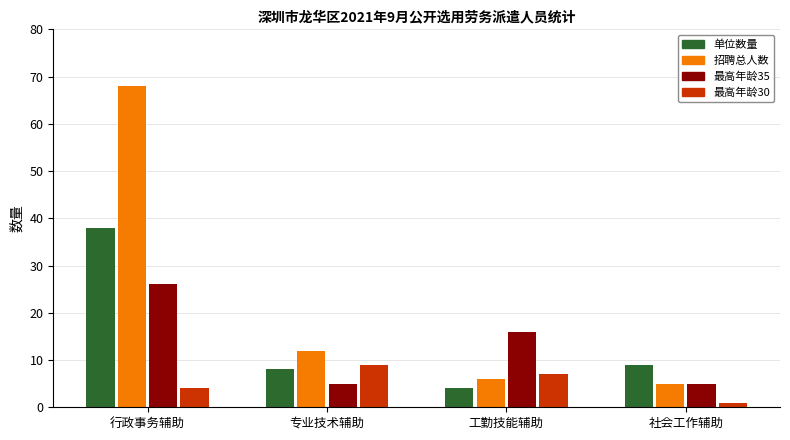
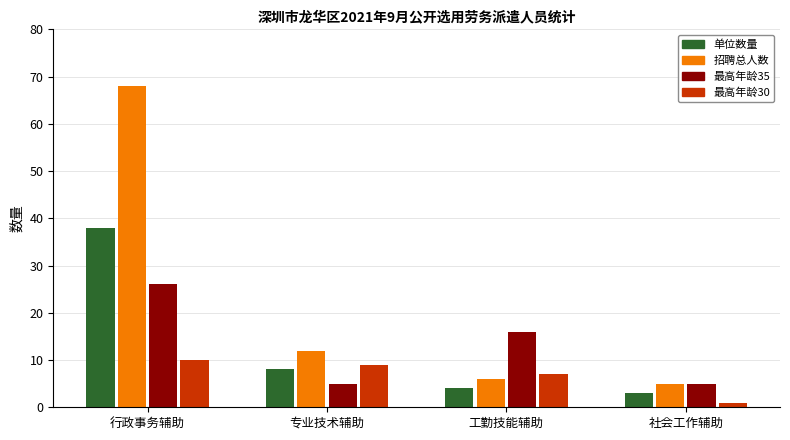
  {
    "单位数量": {
      "行政事务辅助": 38,
      "专业技术辅助": 8,
      "工勤技能辅助": 4,
-     "社会工作辅助": 9
+     "社会工作辅助": 3
    },
    "招聘总人数": {
      "行政事务辅助": 68,
      "专业技术辅助": 12,
      "工勤技能辅助": 6,
      "社会工作辅助": 5
    },
    "最高年龄35": {
      "行政事务辅助": 26,
      "专业技术辅助": 5,
      "工勤技能辅助": 16,
      "社会工作辅助": 5
    },
    "最高年龄30": {
-     "行政事务辅助": 4,
+     "行政事务辅助": 10,
      "专业技术辅助": 9,
      "工勤技能辅助": 7,
      "社会工作辅助": 1
    }
  }
